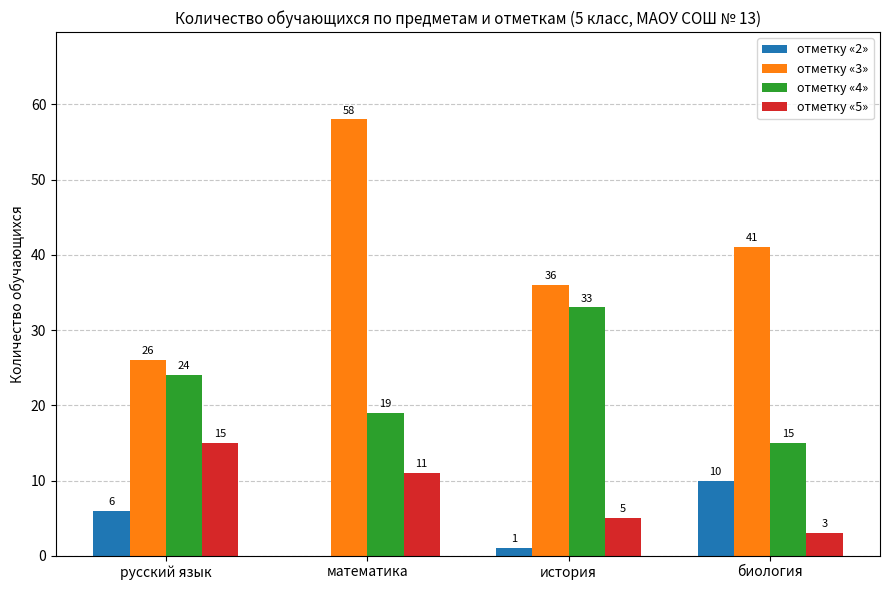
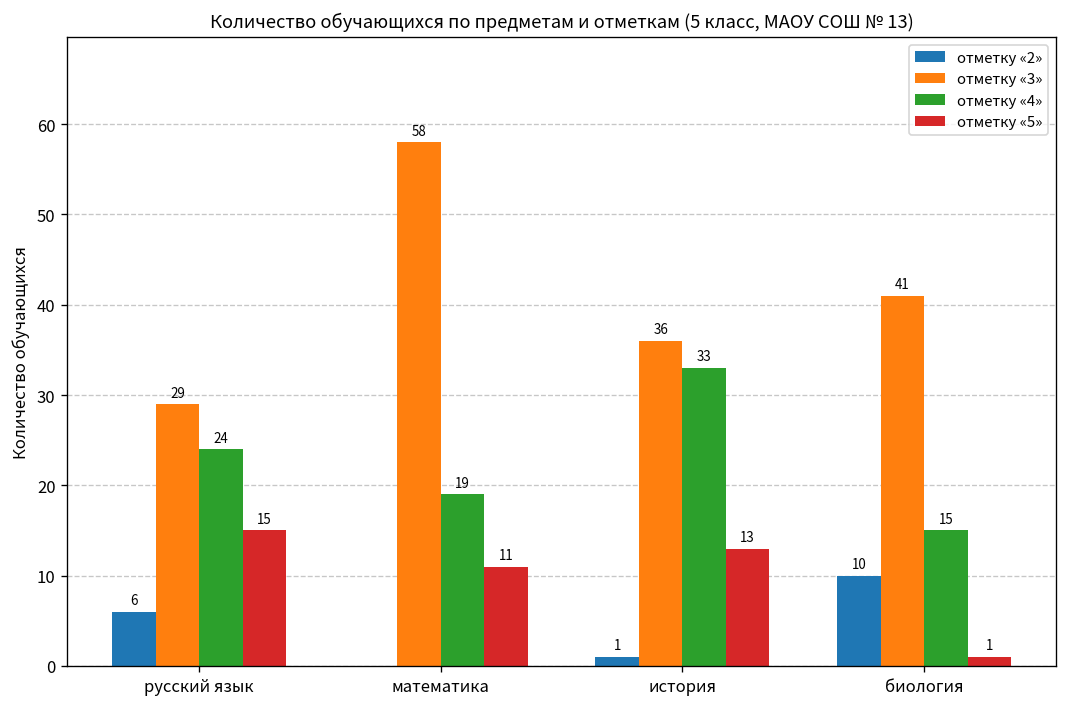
  {
    "отметку «2»": {
      "русский язык": 6,
      "история": 1,
      "биология": 10
    },
    "отметку «3»": {
-     "русский язык": 26,
+     "русский язык": 29,
      "математика": 58,
      "история": 36,
      "биология": 41
    },
    "отметку «4»": {
      "русский язык": 24,
      "математика": 19,
      "история": 33,
      "биология": 15
    },
    "отметку «5»": {
      "русский язык": 15,
      "математика": 11,
-     "история": 5,
-     "биология": 3
+     "история": 13,
+     "биология": 1
    }
  }
